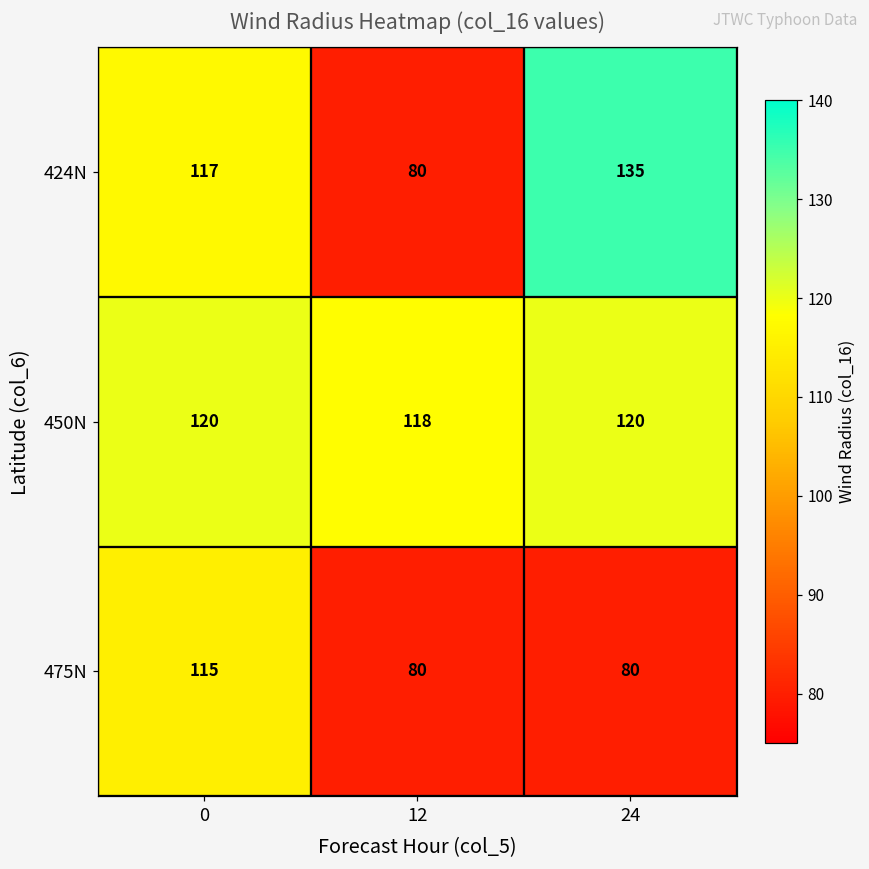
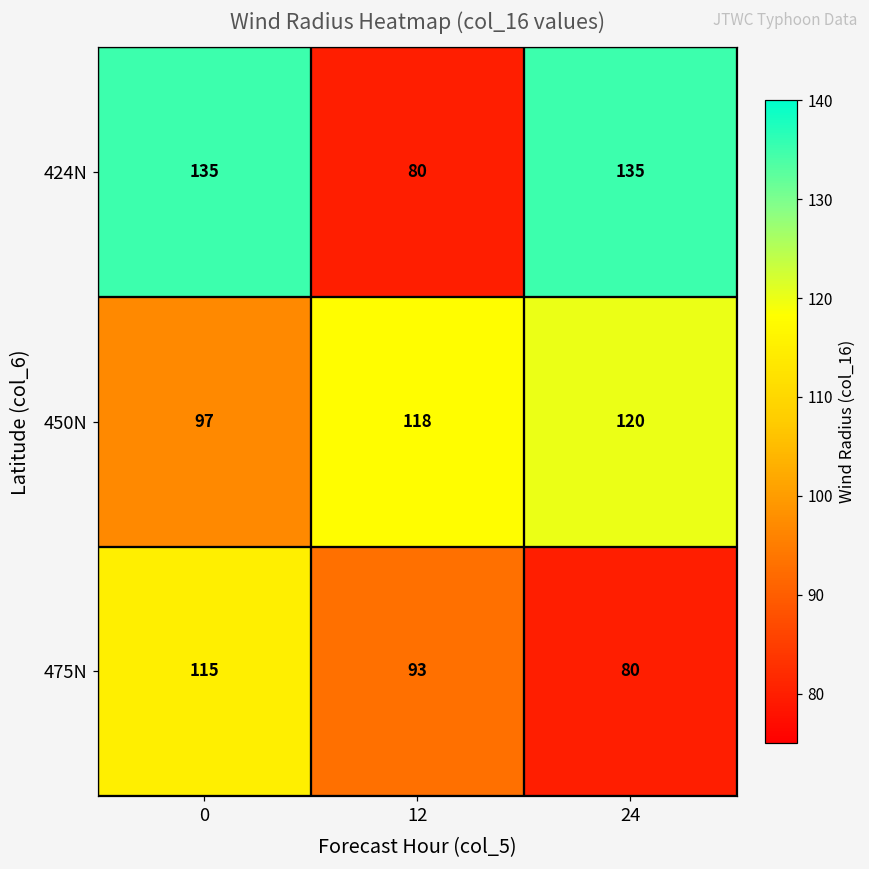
  {
    "424N": {
-     "0": 117,
+     "0": 135,
      "12": 80,
      "24": 135
    },
    "450N": {
-     "0": 120,
+     "0": 97,
      "12": 118,
      "24": 120
    },
    "475N": {
      "0": 115,
-     "12": 80,
+     "12": 93,
      "24": 80
    }
  }
